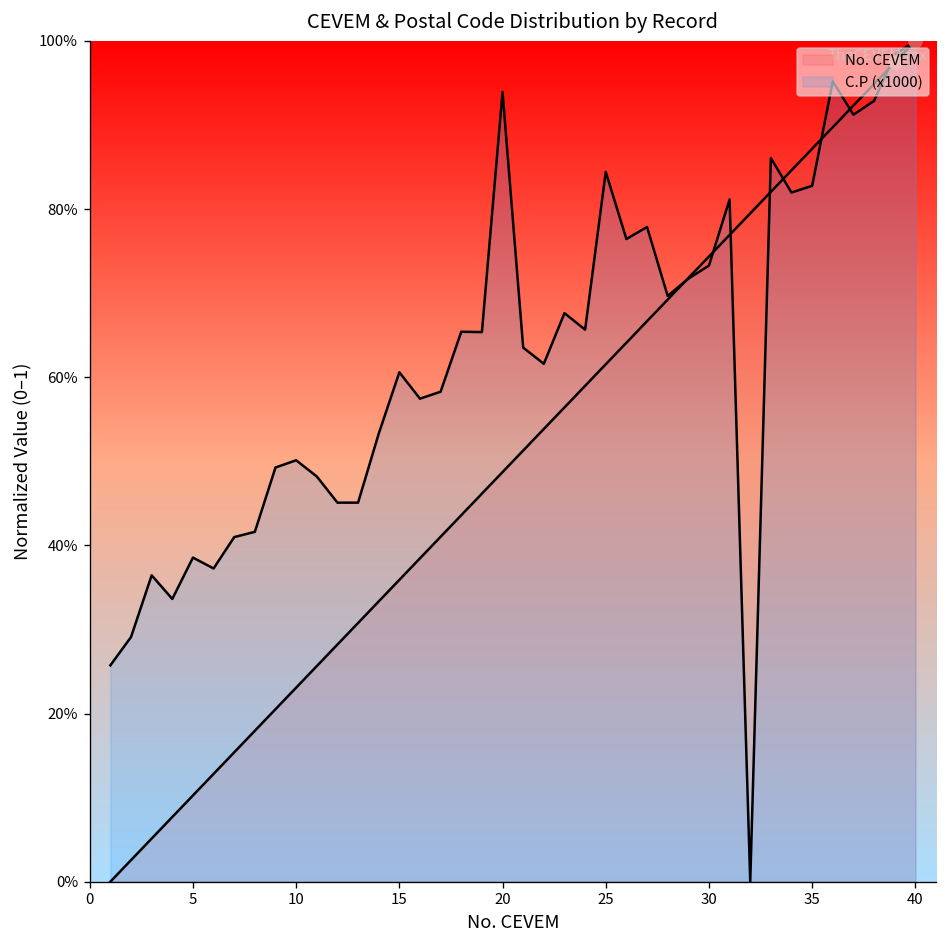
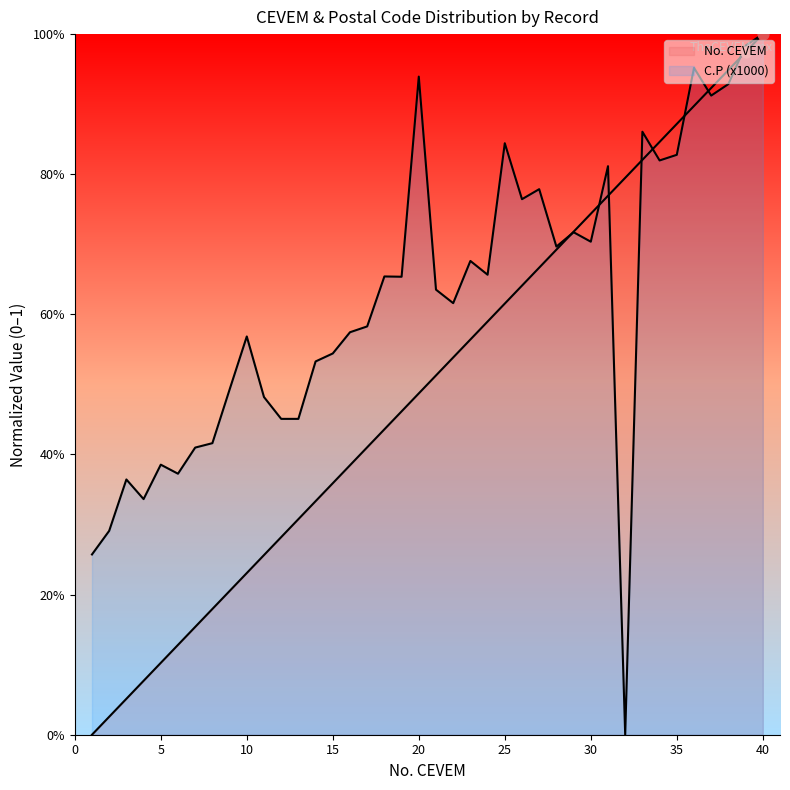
  {
    "C.P (x1000)": {
      "5": "39%",
-     "10": "50%",
-     "15": "61%",
+     "10": "57%",
+     "15": "54%",
      "20": "94%",
      "25": "84%",
-     "30": "73%",
+     "30": "70%",
      "35": "83%"
    }
  }
